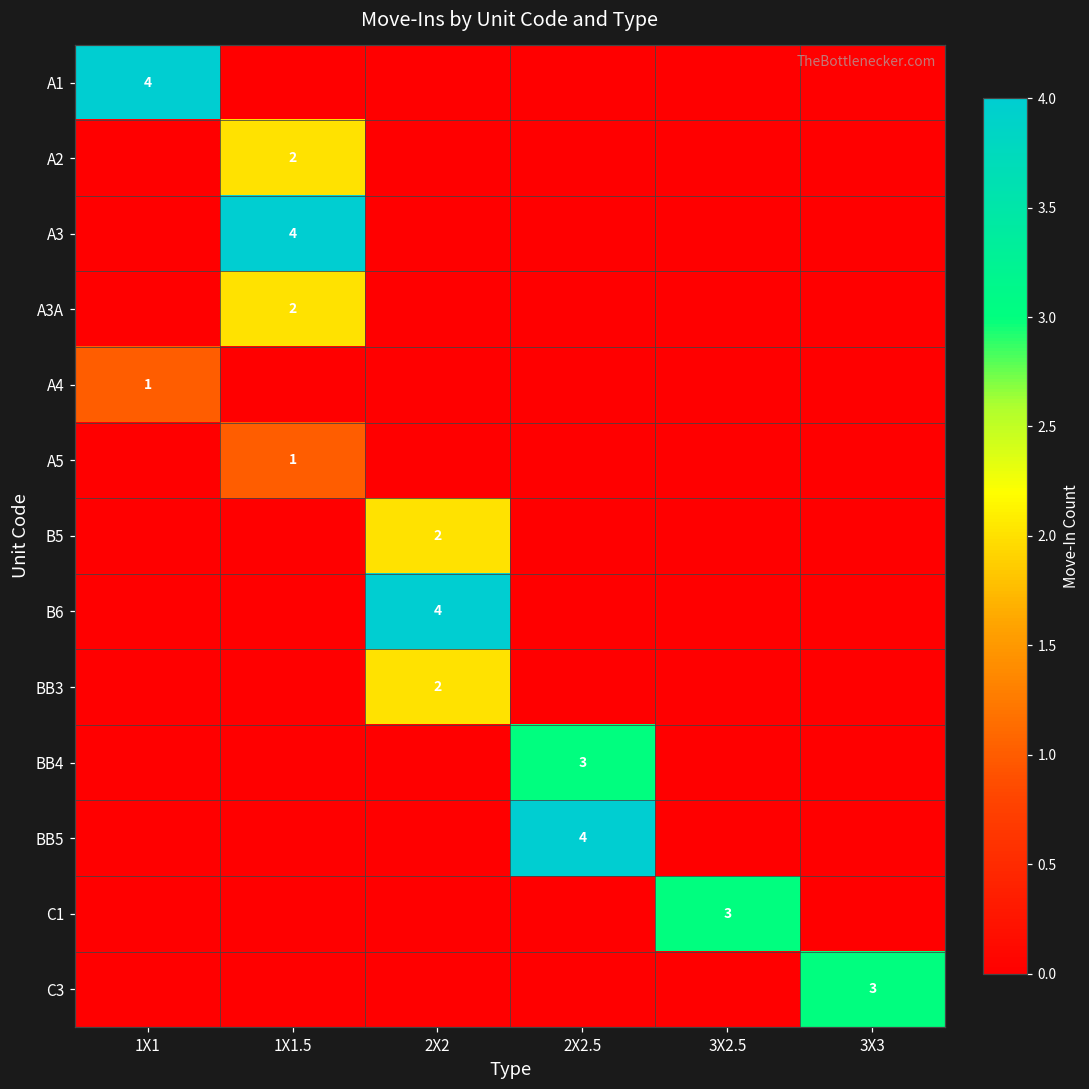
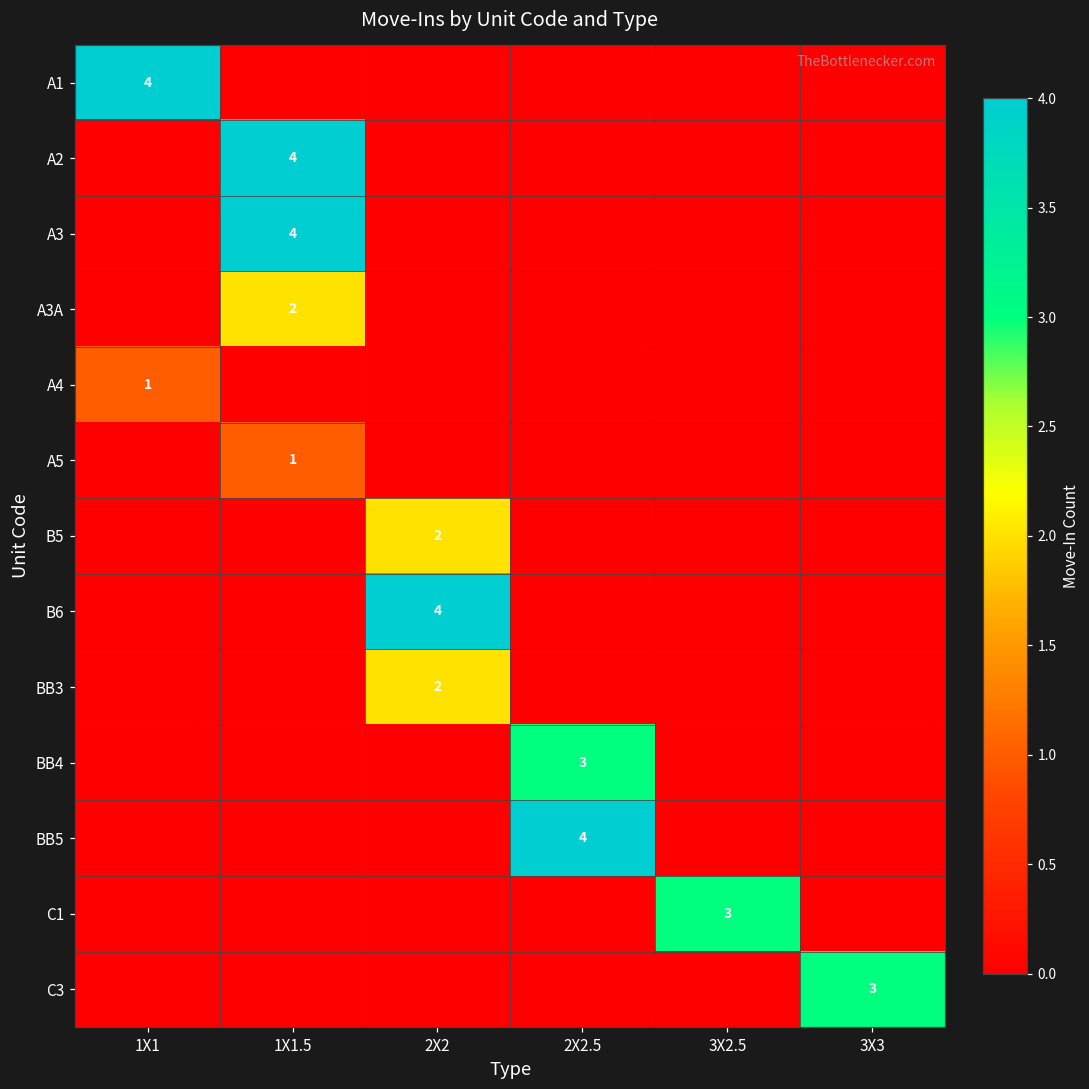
  {
    "A1": {
      "1X1": 4
    },
    "A2": {
-     "1X1.5": 2
+     "1X1.5": 4
    },
    "A3": {
      "1X1.5": 4
    },
    "A3A": {
      "1X1.5": 2
    },
    "A4": {
      "1X1": 1
    },
    "A5": {
      "1X1.5": 1
    },
    "B5": {
      "2X2": 2
    },
    "B6": {
      "2X2": 4
    },
    "BB3": {
      "2X2": 2
    },
    "BB4": {
      "2X2.5": 3
    },
    "BB5": {
      "2X2.5": 4
    },
    "C1": {
      "3X2.5": 3
    },
    "C3": {
      "3X3": 3
    }
  }
